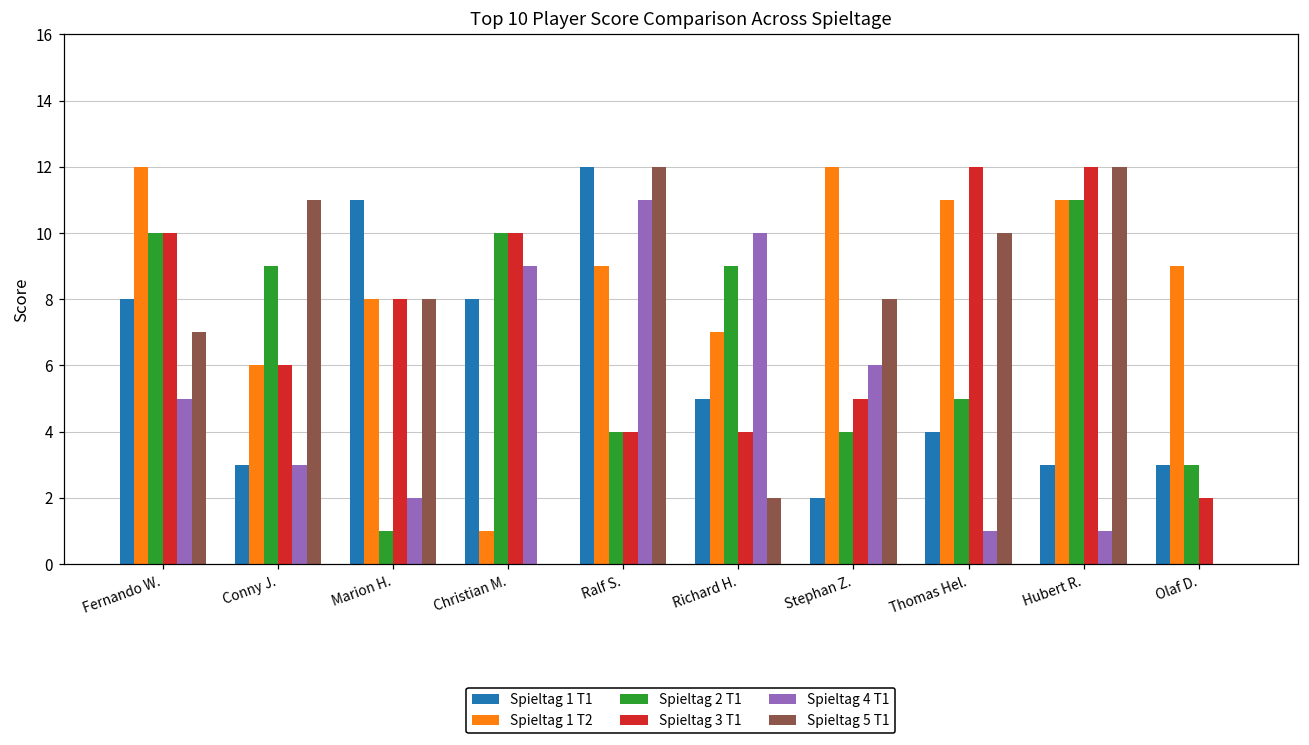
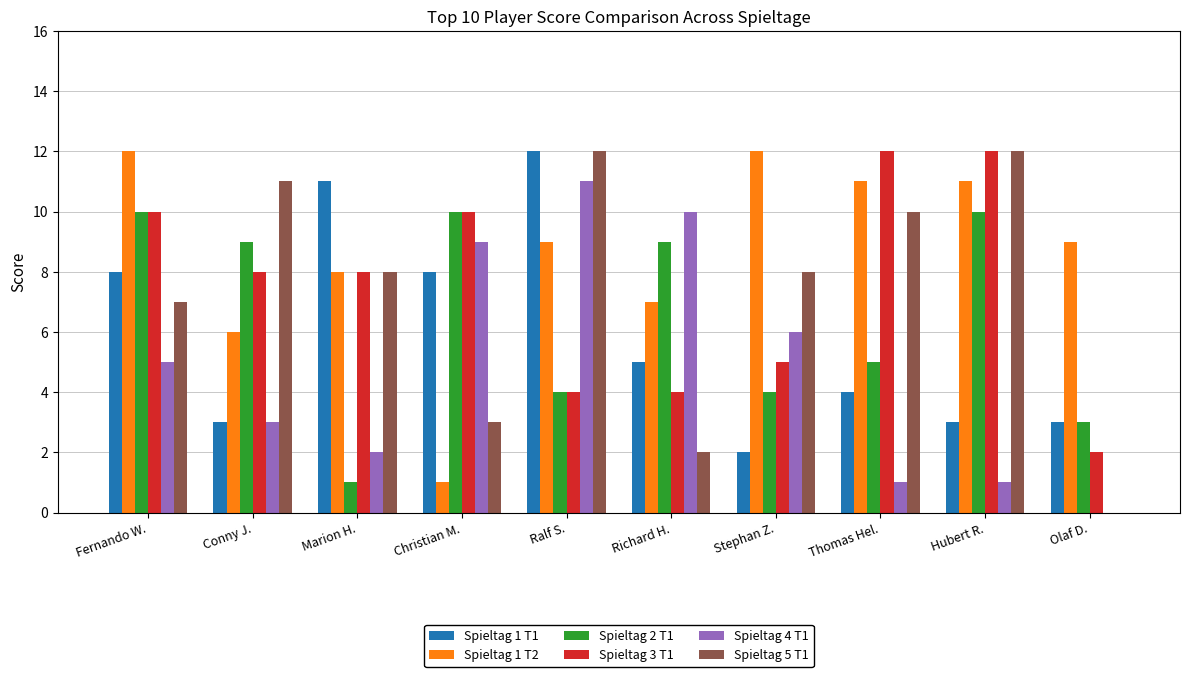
  {
    "Spieltag 1 T1": {
      "Fernando W.": 8,
      "Conny J.": 3,
      "Marion H.": 11,
      "Christian M.": 8,
      "Ralf S.": 12,
      "Richard H.": 5,
      "Stephan Z.": 2,
      "Thomas Hel.": 4,
      "Hubert R.": 3,
      "Olaf D.": 3
    },
    "Spieltag 1 T2": {
      "Fernando W.": 12,
      "Conny J.": 6,
      "Marion H.": 8,
      "Christian M.": 1,
      "Ralf S.": 9,
      "Richard H.": 7,
      "Stephan Z.": 12,
      "Thomas Hel.": 11,
      "Hubert R.": 11,
      "Olaf D.": 9
    },
    "Spieltag 2 T1": {
      "Fernando W.": 10,
      "Conny J.": 9,
      "Marion H.": 1,
      "Christian M.": 10,
      "Ralf S.": 4,
      "Richard H.": 9,
      "Stephan Z.": 4,
      "Thomas Hel.": 5,
-     "Hubert R.": 11,
+     "Hubert R.": 10,
      "Olaf D.": 3
    },
    "Spieltag 3 T1": {
      "Fernando W.": 10,
-     "Conny J.": 6,
+     "Conny J.": 8,
      "Marion H.": 8,
      "Christian M.": 10,
      "Ralf S.": 4,
      "Richard H.": 4,
      "Stephan Z.": 5,
      "Thomas Hel.": 12,
      "Hubert R.": 12,
      "Olaf D.": 2
    },
    "Spieltag 4 T1": {
      "Fernando W.": 5,
      "Conny J.": 3,
      "Marion H.": 2,
      "Christian M.": 9,
      "Ralf S.": 11,
      "Richard H.": 10,
      "Stephan Z.": 6,
      "Thomas Hel.": 1,
      "Hubert R.": 1,
      "Olaf D.": 0
    },
    "Spieltag 5 T1": {
      "Fernando W.": 7,
      "Conny J.": 11,
      "Marion H.": 8,
-     "Christian M.": 0,
+     "Christian M.": 3,
      "Ralf S.": 12,
      "Richard H.": 2,
      "Stephan Z.": 8,
      "Thomas Hel.": 10,
      "Hubert R.": 12,
      "Olaf D.": 0
    }
  }
